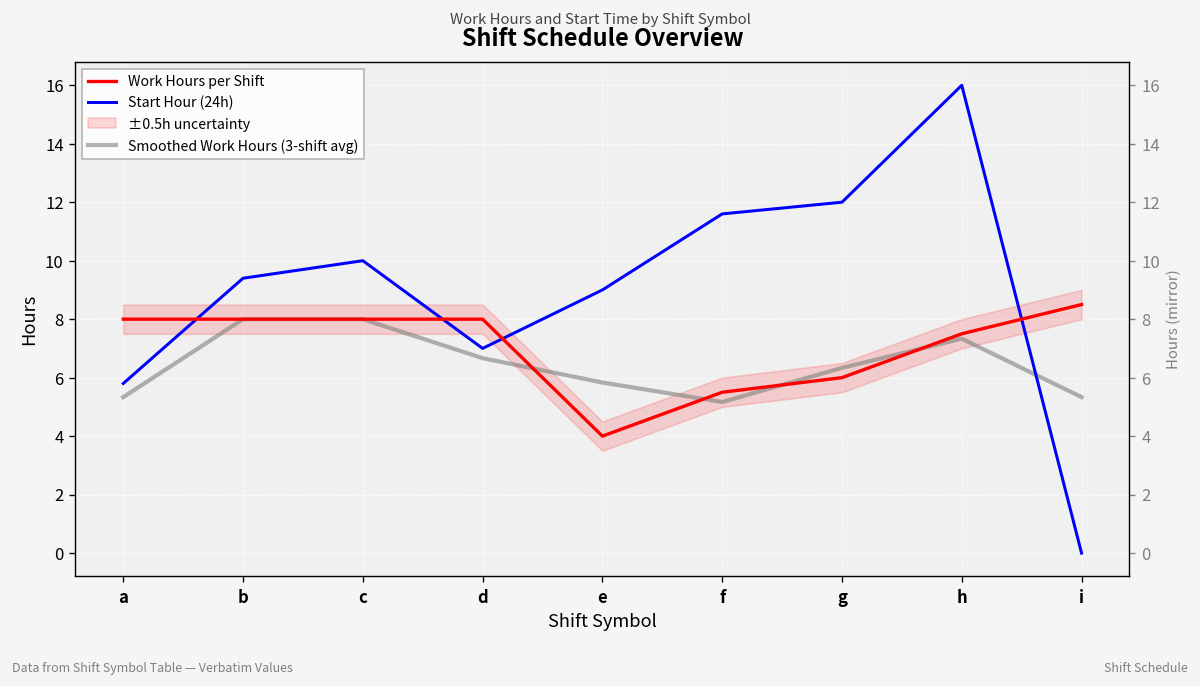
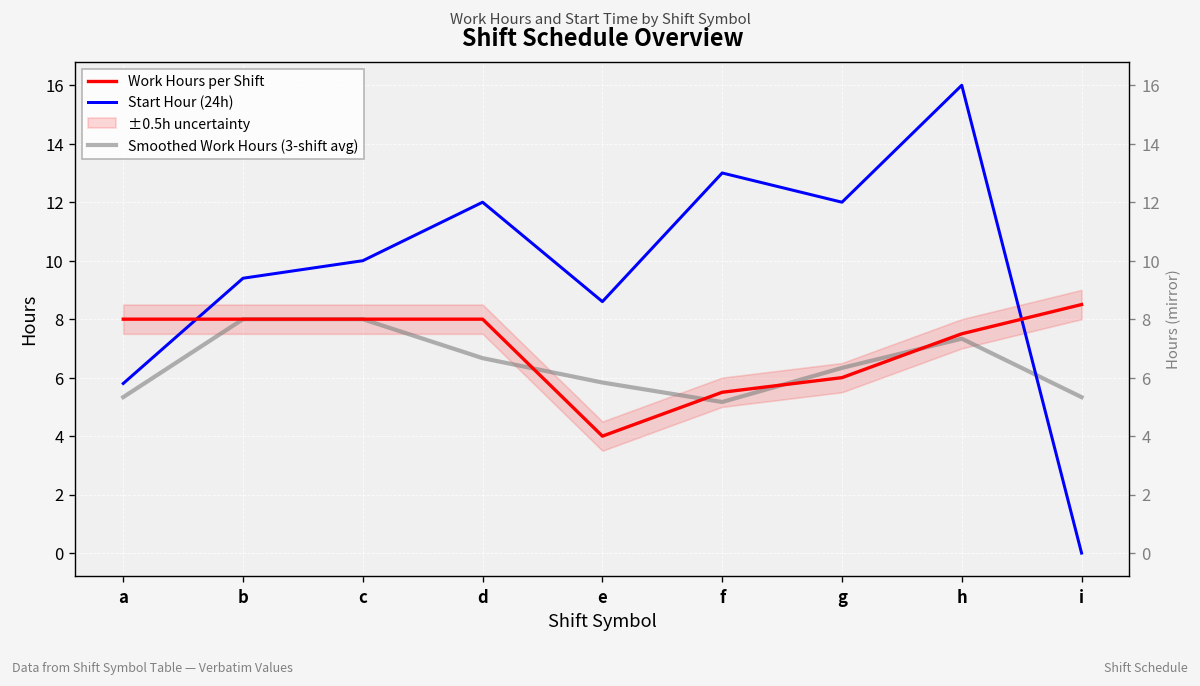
  {
    "Start Hour (24h)": {
      "a": 5.8,
      "b": 9.4,
      "c": 10.0,
-     "d": 7,
-     "e": 9.0,
-     "f": 11.6,
+     "d": 12,
+     "e": 8.6,
+     "f": 13.0,
      "g": 12.0,
      "h": 16.0,
      "i": 0.0
    },
    "Smoothed Work Hours (3-shift avg)": {
      "a": 5.3,
      "d": 6.7,
      "e": 5.8,
      "f": 5.2,
      "g": 6.3,
      "h": 7.3,
      "i": 5.3
    }
  }
